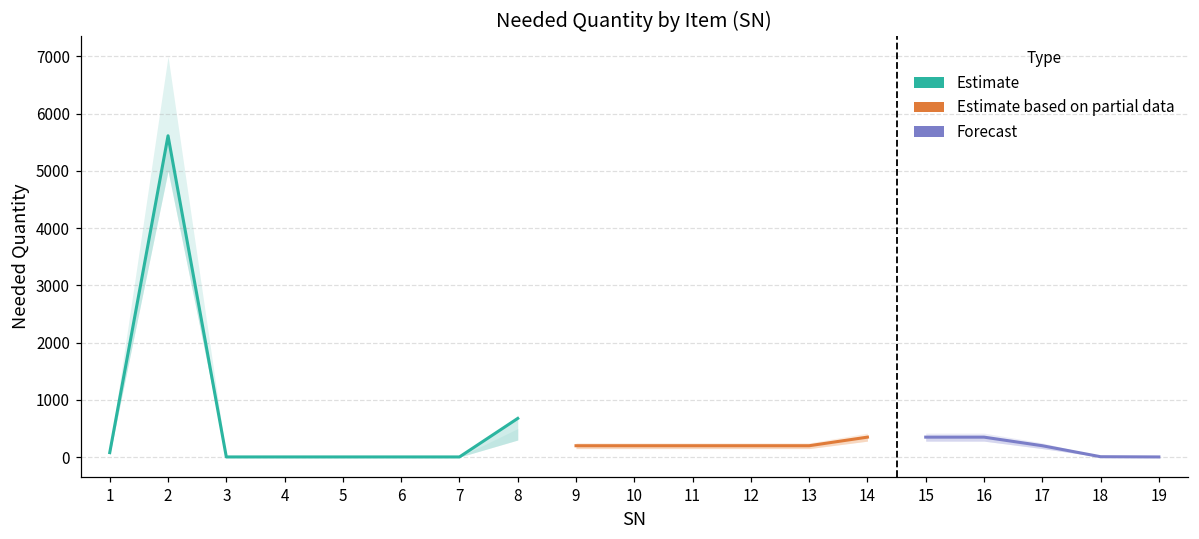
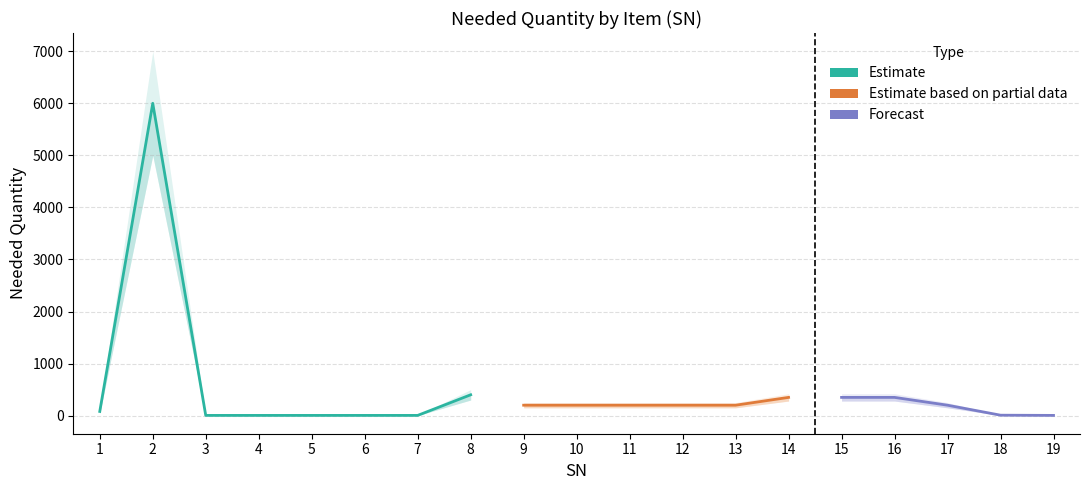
  {
    "Estimate": {
-     "2": 5600,
-     "8": 700
+     "2": 6000,
+     "8": 400
    },
    "Estimate based on partial data": {
      "9": 200,
      "10": 200,
      "11": 200,
      "12": 200,
      "13": 200,
      "14": 400
    },
    "Forecast": {
      "15": 400,
      "16": 400,
      "17": 200
    }
  }
